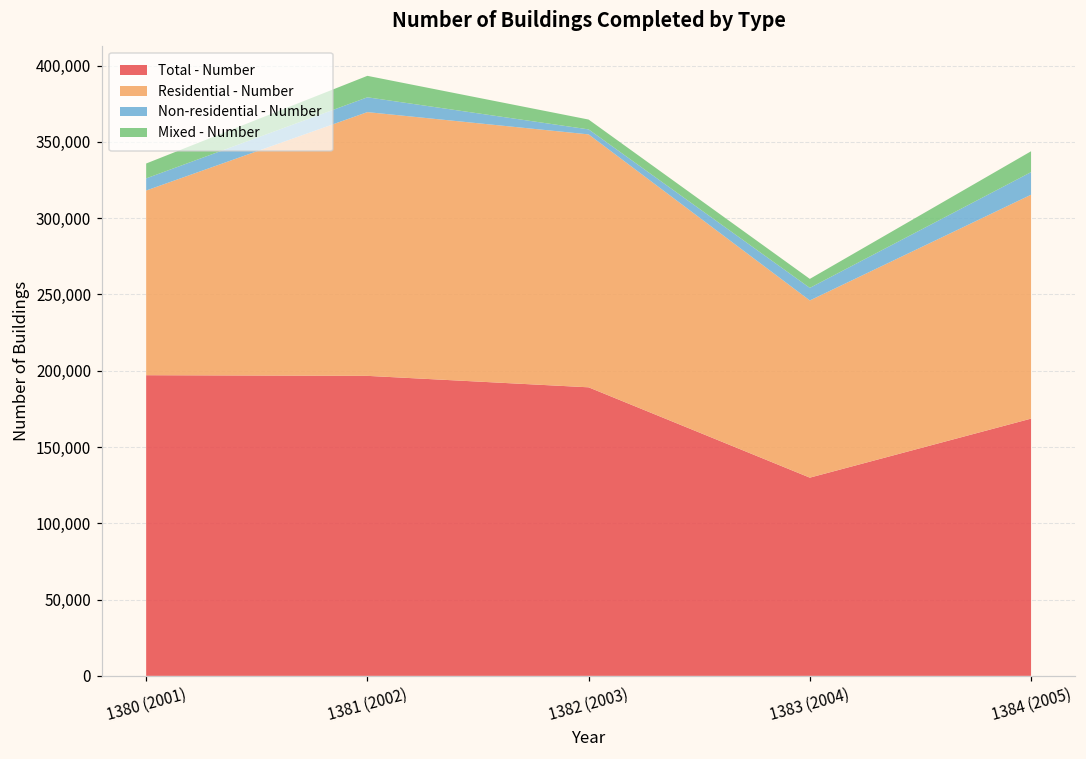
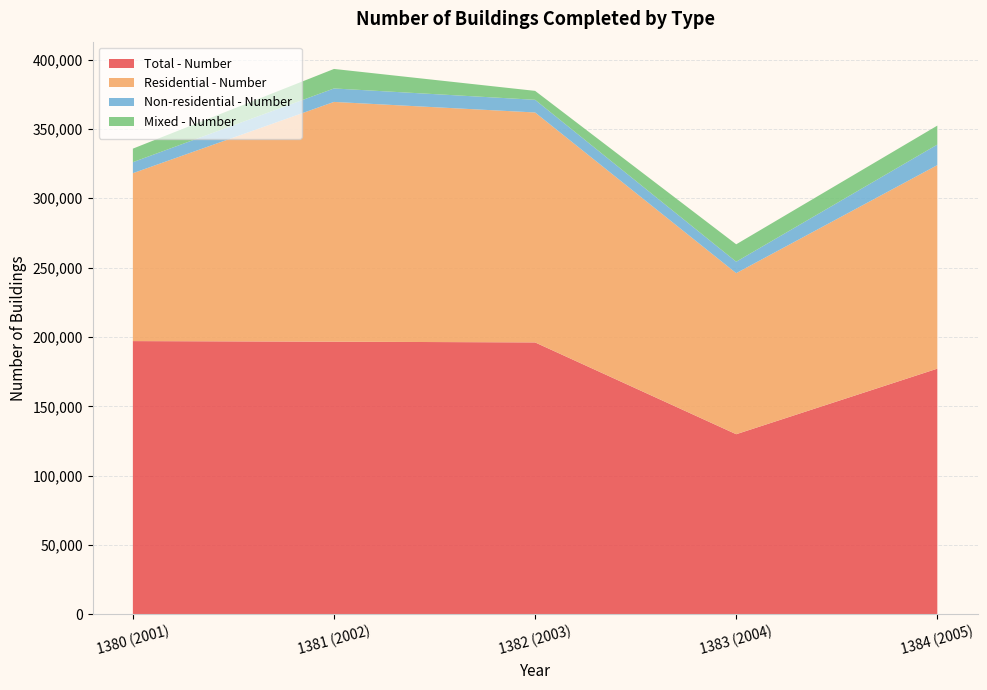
  {
    "Total - Number": {
      "1380 (2001)": "197,000",
      "1381 (2002)": "197,000",
-     "1382 (2003)": "189,000",
+     "1382 (2003)": "196,000",
      "1383 (2004)": "130,000",
-     "1384 (2005)": "169,000"
+     "1384 (2005)": "177,000"
    },
    "Residential - Number": {
      "1380 (2001)": "121,000",
      "1381 (2002)": "173,000",
      "1382 (2003)": "166,000",
      "1383 (2004)": "116,000",
      "1384 (2005)": "147,000"
    },
    "Non-residential - Number": {
      "1380 (2001)": "8,000",
      "1381 (2002)": "10,000",
-     "1382 (2003)": "3,000",
+     "1382 (2003)": "9,000",
      "1383 (2004)": "8,000",
      "1384 (2005)": "15,000"
    },
    "Mixed - Number": {
      "1380 (2001)": "10,000",
      "1381 (2002)": "14,000",
      "1382 (2003)": "6,000",
-     "1383 (2004)": "6,000",
+     "1383 (2004)": "13,000",
      "1384 (2005)": "14,000"
    }
  }
